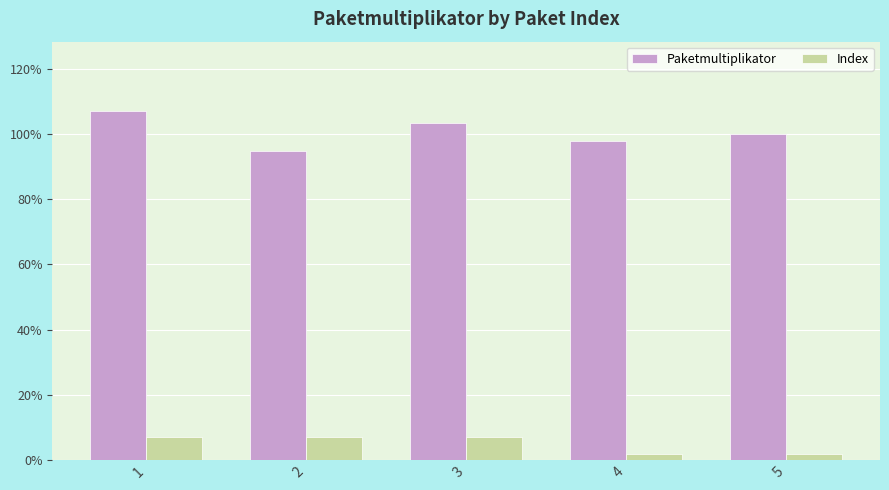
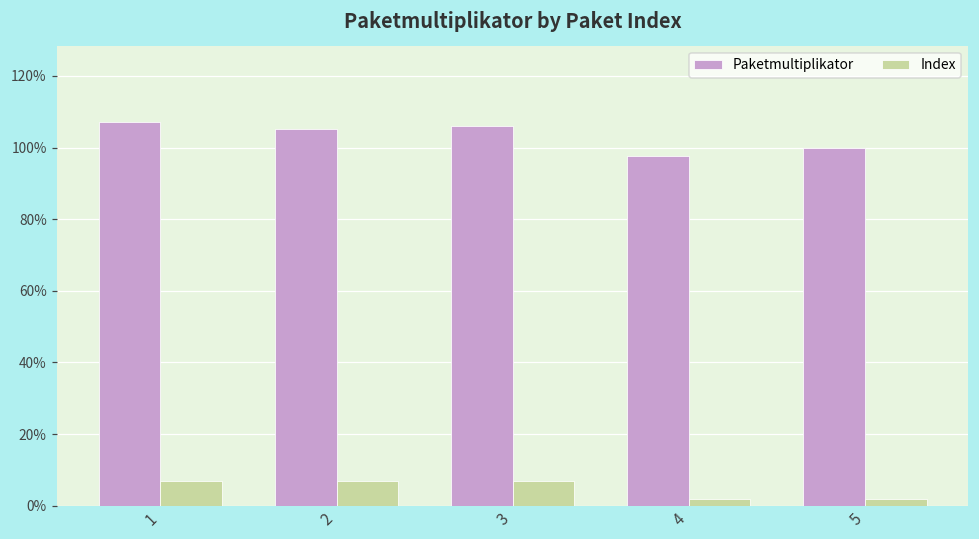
  {
    "Paketmultiplikator": {
      "1": "107%",
-     "2": "95%",
-     "3": "103%",
+     "2": "105%",
+     "3": "106%",
      "4": "98%",
      "5": "100%"
    },
    "Index": {
      "1": "7%",
      "2": "7%",
      "3": "7%",
      "4": "2%",
      "5": "2%"
    }
  }
